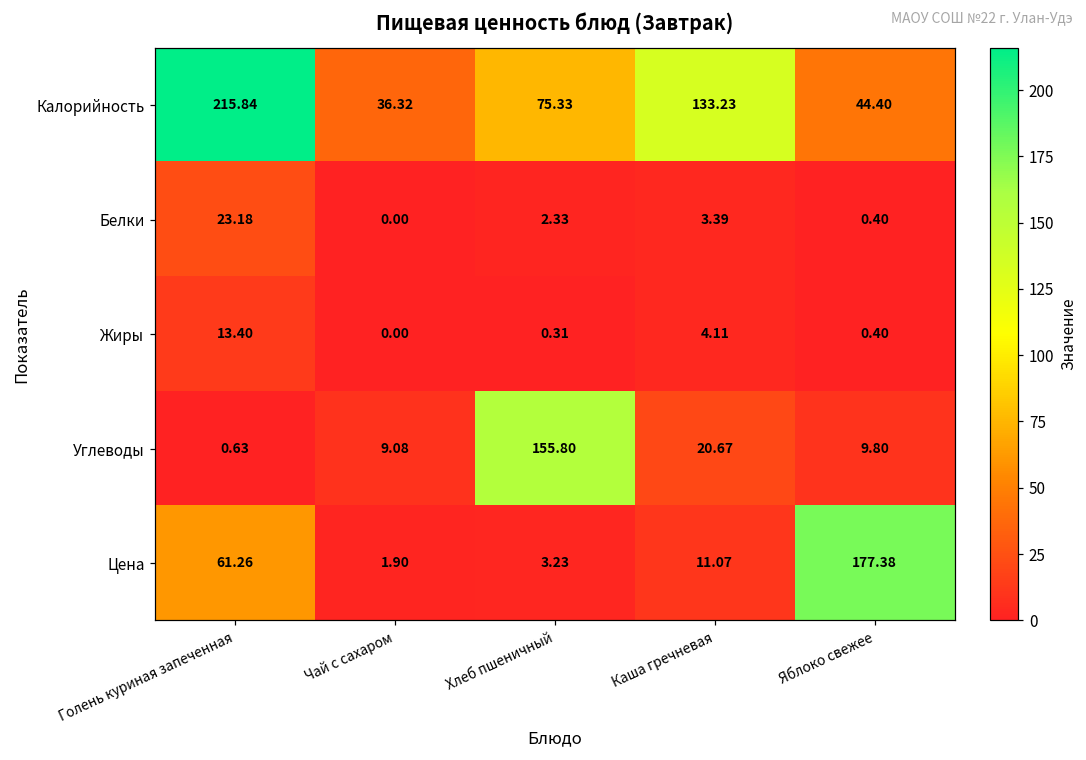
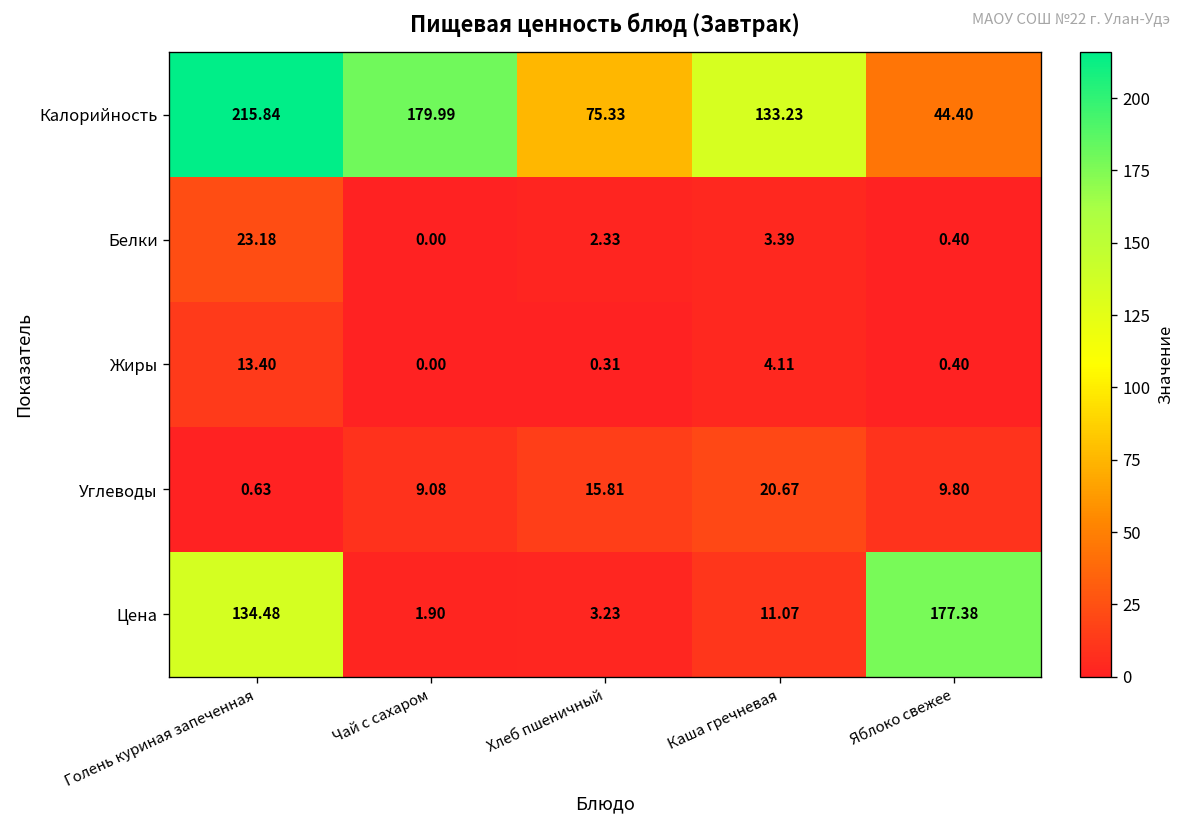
  {
    "Калорийность": {
      "Голень куриная запеченная": 215.84,
-     "Чай с сахаром": 36.32,
+     "Чай с сахаром": 179.99,
      "Хлеб пшеничный": 75.33,
      "Каша гречневая": 133.23,
      "Яблоко свежее": 44.40
    },
    "Белки": {
      "Голень куриная запеченная": 23.18,
      "Чай с сахаром": 0.00,
      "Хлеб пшеничный": 2.33,
      "Каша гречневая": 3.39,
      "Яблоко свежее": 0.40
    },
    "Жиры": {
      "Голень куриная запеченная": 13.40,
      "Чай с сахаром": 0.00,
      "Хлеб пшеничный": 0.31,
      "Каша гречневая": 4.11,
      "Яблоко свежее": 0.40
    },
    "Углеводы": {
      "Голень куриная запеченная": 0.63,
      "Чай с сахаром": 9.08,
-     "Хлеб пшеничный": 155.80,
+     "Хлеб пшеничный": 15.81,
      "Каша гречневая": 20.67,
      "Яблоко свежее": 9.80
    },
    "Цена": {
-     "Голень куриная запеченная": 61.26,
+     "Голень куриная запеченная": 134.48,
      "Чай с сахаром": 1.90,
      "Хлеб пшеничный": 3.23,
      "Каша гречневая": 11.07,
      "Яблоко свежее": 177.38
    }
  }
